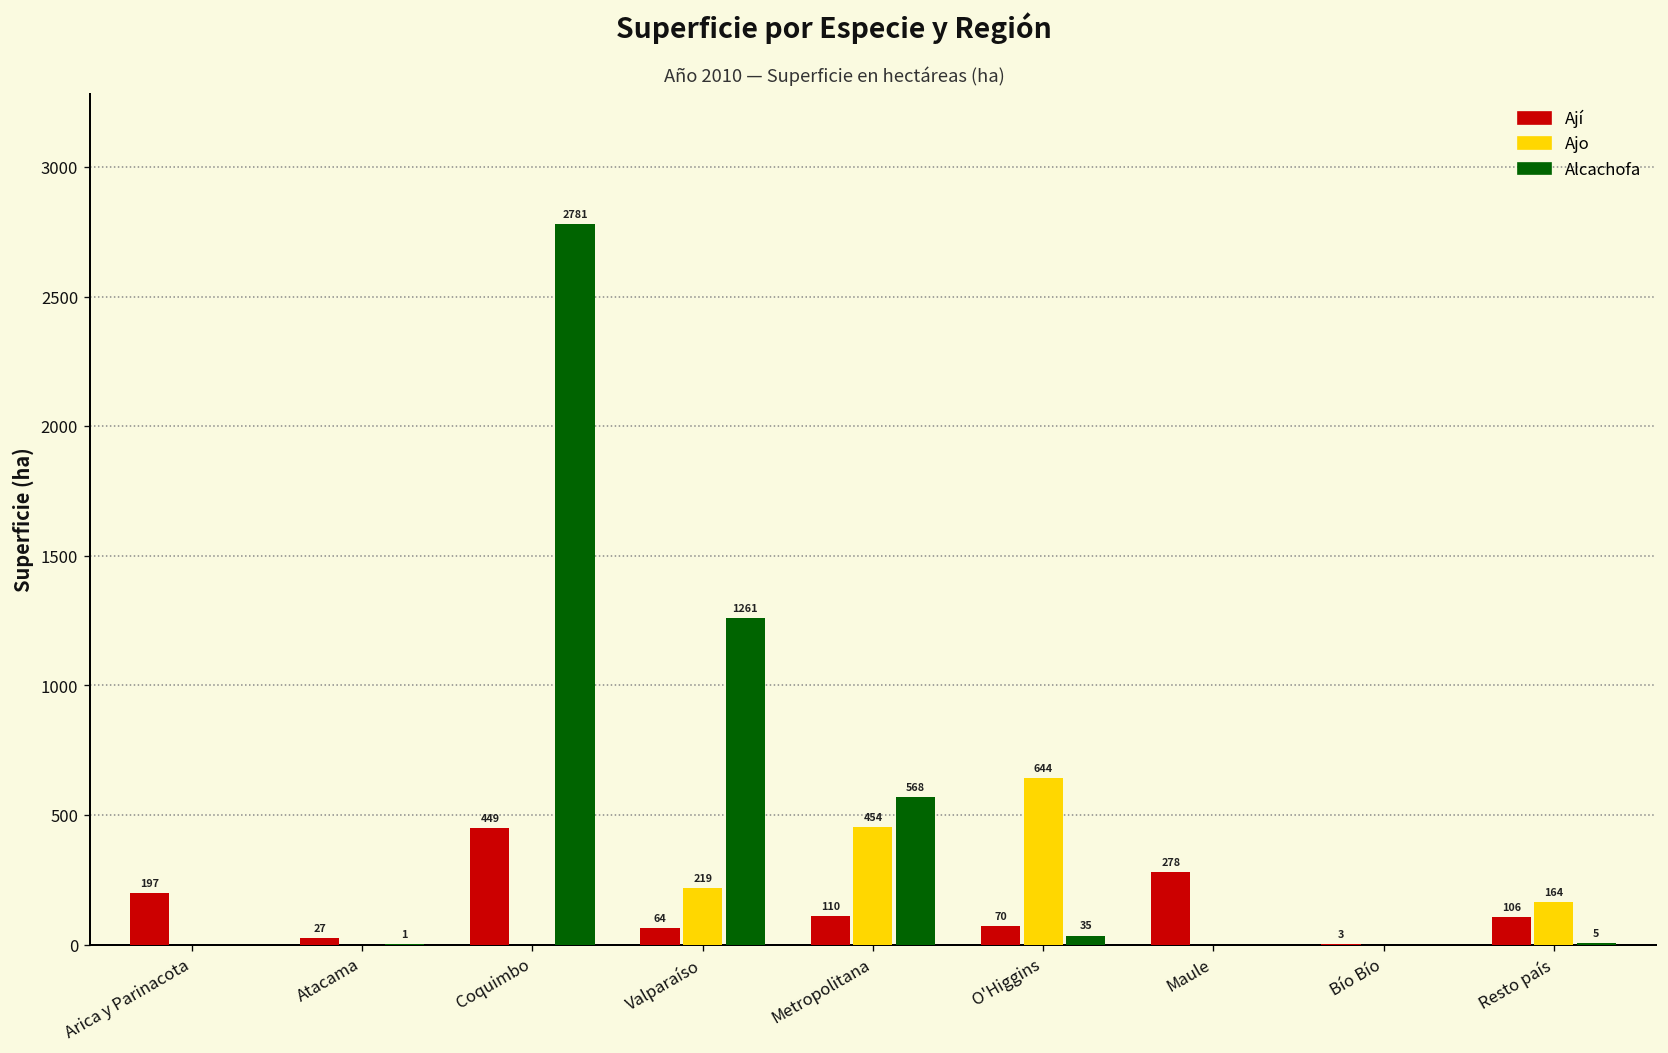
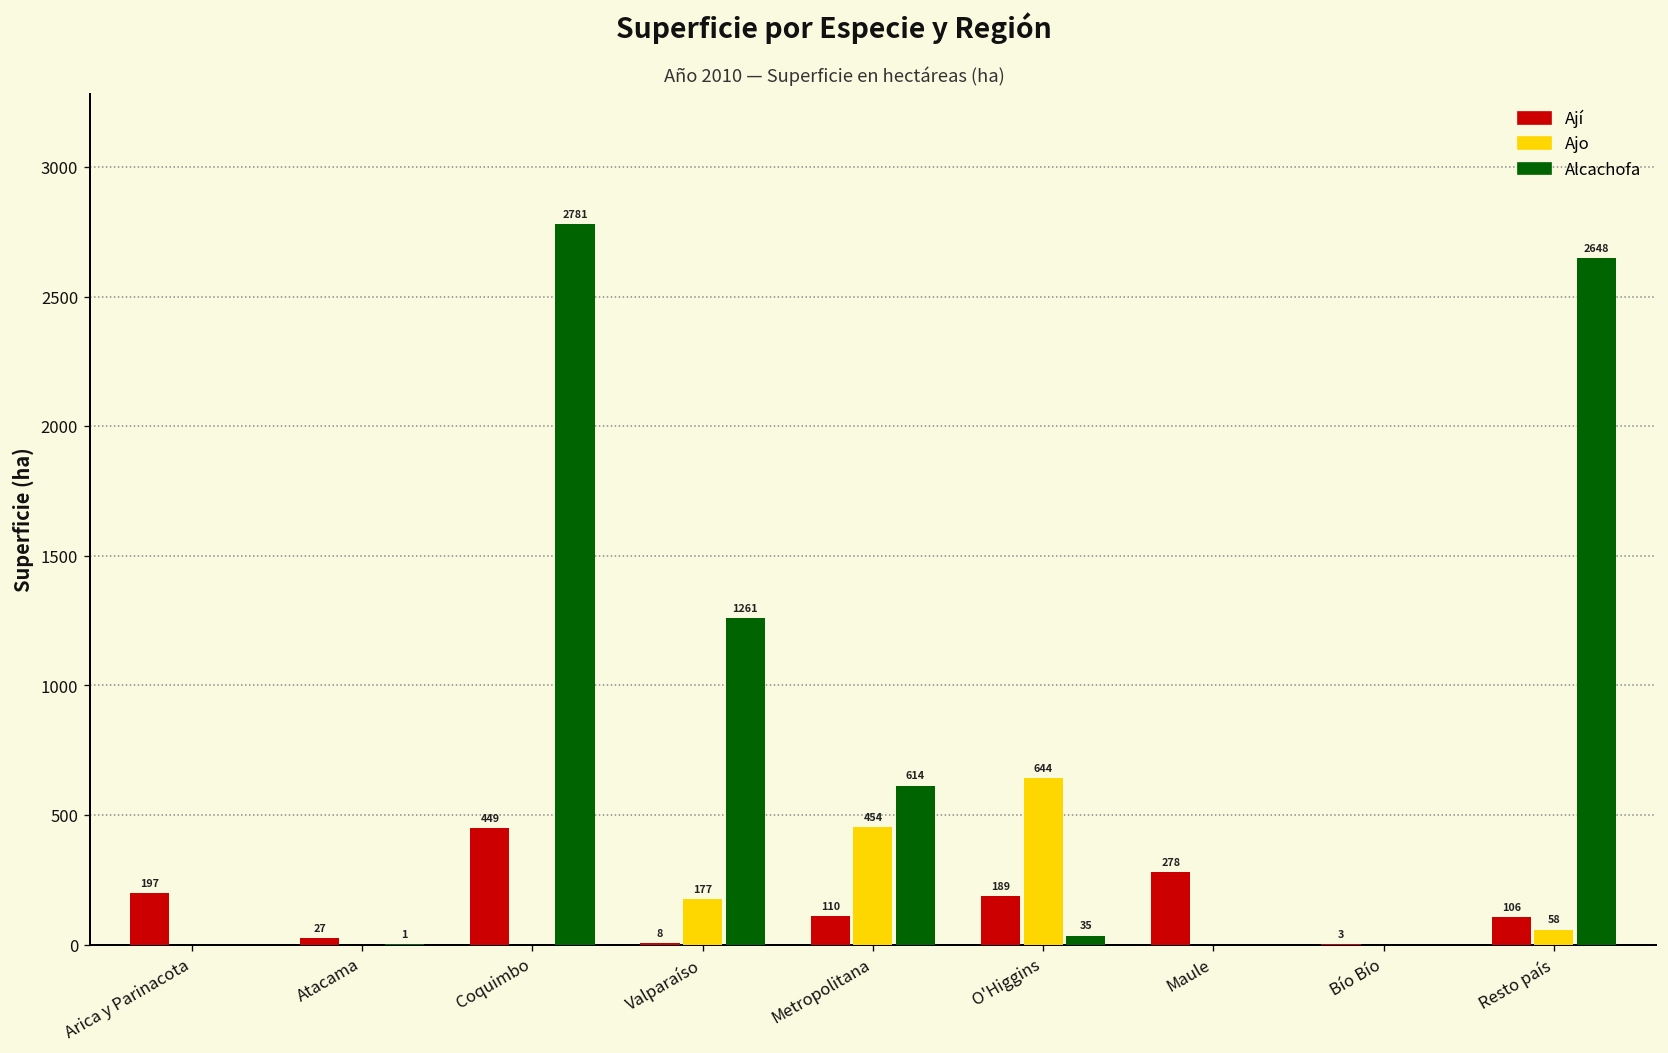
  {
    "Ají": {
      "Arica y Parinacota": 197,
      "Atacama": 27,
      "Coquimbo": 449,
-     "Valparaíso": 64,
+     "Valparaíso": 8,
      "Metropolitana": 110,
-     "O'Higgins": 70,
+     "O'Higgins": 189,
      "Maule": 278,
      "Bío Bío": 3,
      "Resto país": 106
    },
    "Ajo": {
-     "Valparaíso": 219,
+     "Valparaíso": 177,
      "Metropolitana": 454,
      "O'Higgins": 644,
-     "Resto país": 164
+     "Resto país": 58
    },
    "Alcachofa": {
      "Atacama": 1,
      "Coquimbo": 2781,
      "Valparaíso": 1261,
-     "Metropolitana": 568,
+     "Metropolitana": 614,
      "O'Higgins": 35,
-     "Resto país": 5
+     "Resto país": 2648
    }
  }
